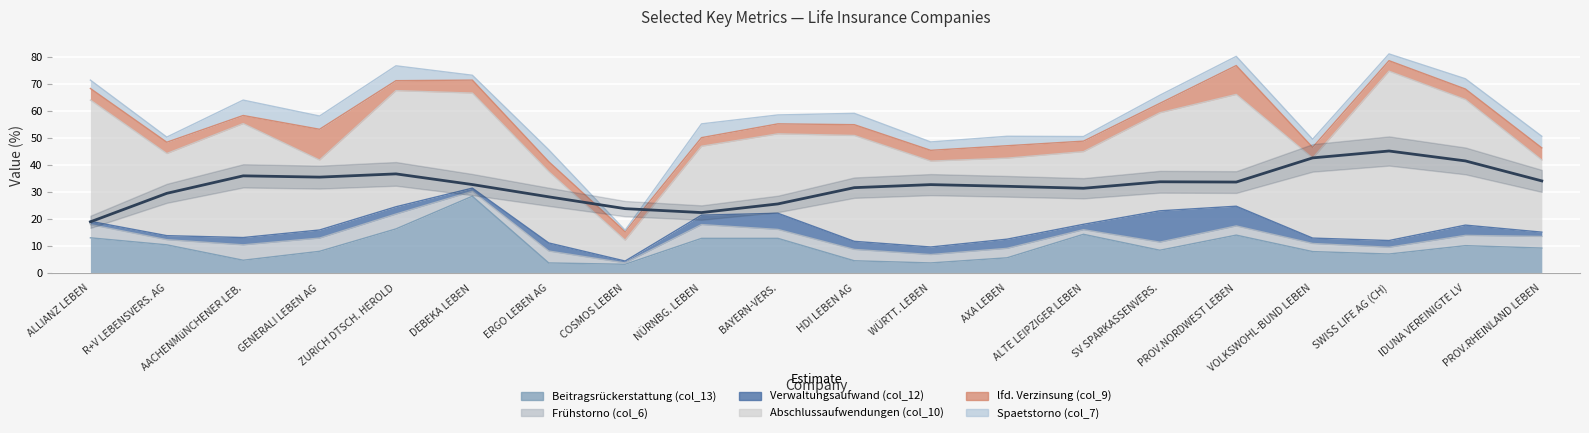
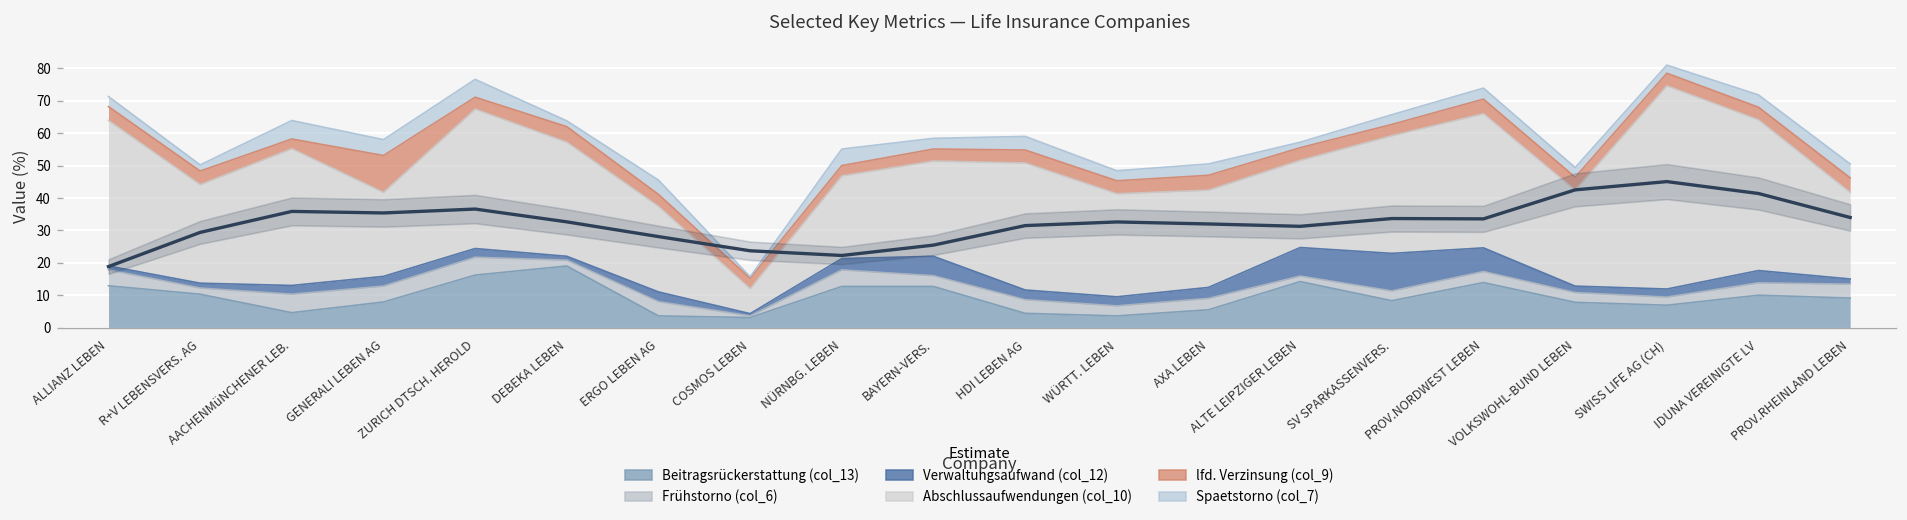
  {
    "Beitragsrückerstattung (col_13)": {
      "ALLIANZ LEBEN": 13,
      "R+V LEBENSVERS. AG": 10,
      "AACHENMüNCHENER LEB.": 5,
      "GENERALI LEBEN AG": 8,
      "ZURICH DTSCH. HEROLD": 16,
-     "DEBEKA LEBEN": 28,
+     "DEBEKA LEBEN": 19,
      "ERGO LEBEN AG": 4,
      "NÜRNBG. LEBEN": 13,
      "BAYERN-VERS.": 13,
      "HDI LEBEN AG": 4,
      "WÜRTT. LEBEN": 4,
      "AXA LEBEN": 6,
      "ALTE LEIPZIGER LEBEN": 14,
      "SV SPARKASSENVERS.": 8,
      "PROV.NORDWEST LEBEN": 14,
      "VOLKSWOHL-BUND LEBEN": 8,
      "SWISS LIFE AG (CH)": 7,
      "IDUNA VEREINIGTE LV": 10,
      "PROV.RHEINLAND LEBEN": 9
    },
    "Verwaltungsaufwand (col_12)": {
      "R+V LEBENSVERS. AG": 2,
      "AACHENMüNCHENER LEB.": 3,
      "GENERALI LEBEN AG": 3,
      "ZURICH DTSCH. HEROLD": 3,
      "DEBEKA LEBEN": 1,
      "ERGO LEBEN AG": 3,
      "NÜRNBG. LEBEN": 4,
      "BAYERN-VERS.": 6,
      "HDI LEBEN AG": 3,
      "WÜRTT. LEBEN": 3,
      "AXA LEBEN": 3,
-     "ALTE LEIPZIGER LEBEN": 2,
+     "ALTE LEIPZIGER LEBEN": 9,
      "SV SPARKASSENVERS.": 12,
      "PROV.NORDWEST LEBEN": 7,
      "VOLKSWOHL-BUND LEBEN": 2,
      "SWISS LIFE AG (CH)": 3,
      "IDUNA VEREINIGTE LV": 4,
      "PROV.RHEINLAND LEBEN": 2
    },
    "lfd. Verzinsung (col_9)": {
      "ALLIANZ LEBEN": 4,
      "R+V LEBENSVERS. AG": 4,
      "AACHENMüNCHENER LEB.": 3,
      "GENERALI LEBEN AG": 11,
      "ZURICH DTSCH. HEROLD": 4,
      "DEBEKA LEBEN": 5,
      "ERGO LEBEN AG": 4,
      "NÜRNBG. LEBEN": 3,
      "BAYERN-VERS.": 4,
      "HDI LEBEN AG": 4,
      "WÜRTT. LEBEN": 4,
      "AXA LEBEN": 5,
      "ALTE LEIPZIGER LEBEN": 4,
      "SV SPARKASSENVERS.": 4,
-     "PROV.NORDWEST LEBEN": 11,
+     "PROV.NORDWEST LEBEN": 5,
      "VOLKSWOHL-BUND LEBEN": 4,
      "SWISS LIFE AG (CH)": 4,
      "IDUNA VEREINIGTE LV": 4,
      "PROV.RHEINLAND LEBEN": 5
    }
  }
